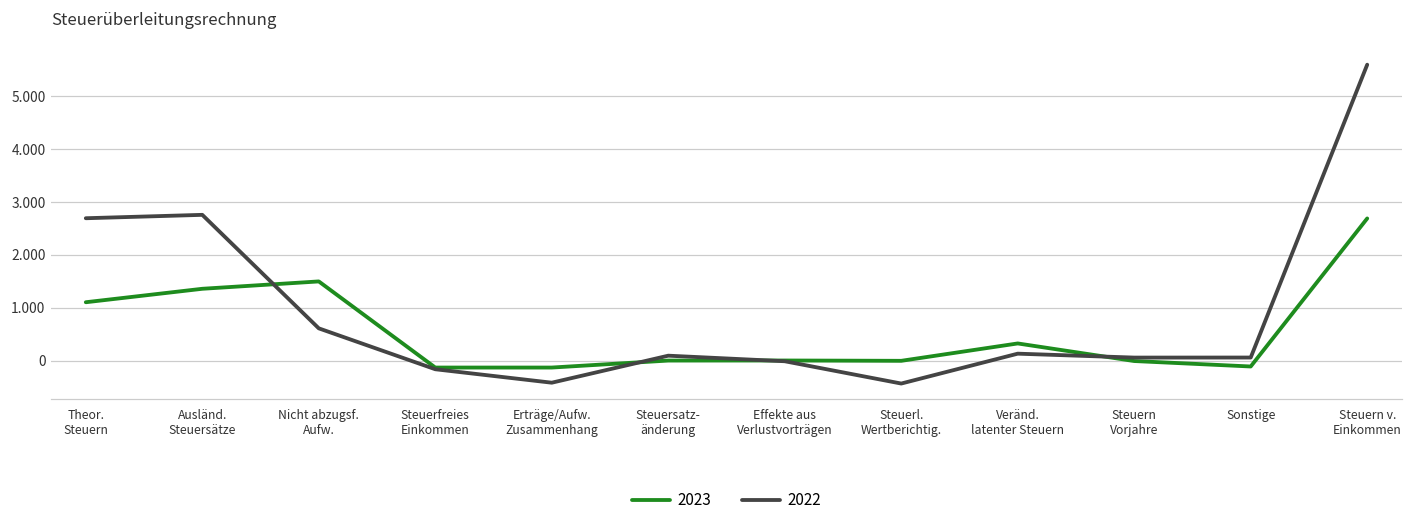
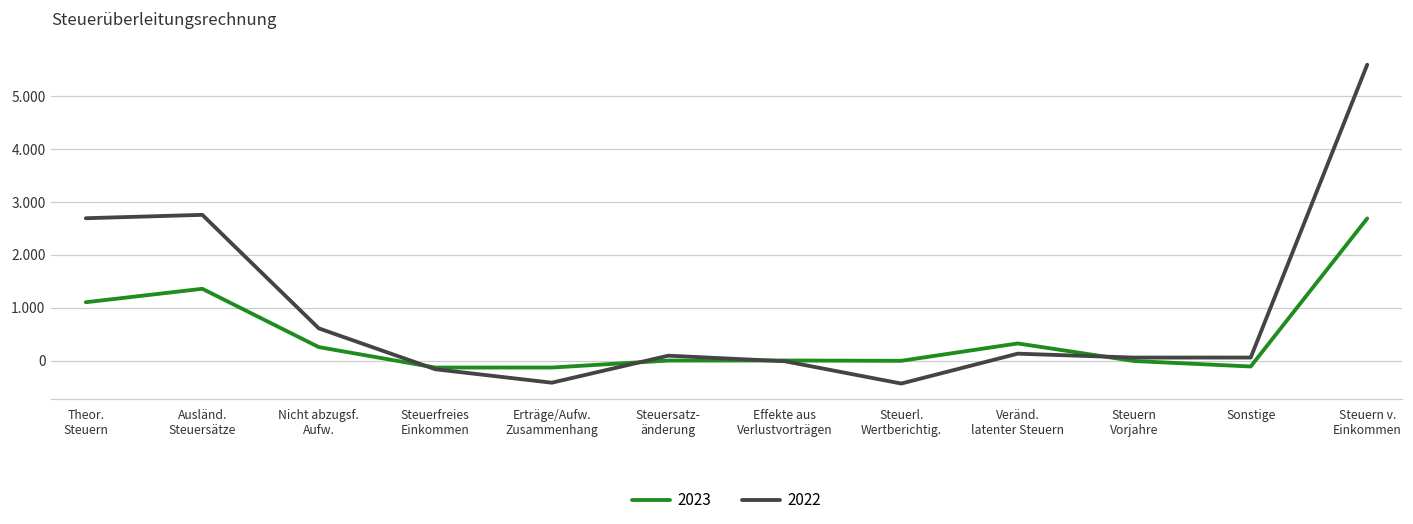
  {
    "2023": {
      "Theor. Steuern": 1.1,
      "Ausländ. Steuersätze": 1.4,
-     "Nicht abzugsf. Aufw.": 1.5,
+     "Nicht abzugsf. Aufw.": 0.3,
      "Erträge/Aufw. Zusammenhang": -0.1,
      "Steuersatz- änderung": 0.0,
      "Steuerl. Wertberichtig.": 0.0,
      "Veränd. latenter Steuern": 0.3,
      "Steuern Vorjahre": 0.0,
      "Sonstige": -0.1,
      "Steuern v. Einkommen": 2.7
    },
    "2022": {
      "Theor. Steuern": 2.7,
      "Ausländ. Steuersätze": 2.8,
      "Nicht abzugsf. Aufw.": 0.6,
      "Erträge/Aufw. Zusammenhang": -0.4,
      "Steuersatz- änderung": 0.1,
      "Steuerl. Wertberichtig.": -0.4,
      "Veränd. latenter Steuern": 0.1,
      "Steuern Vorjahre": 0.1,
      "Sonstige": 0.1,
      "Steuern v. Einkommen": 5.6
    }
  }
